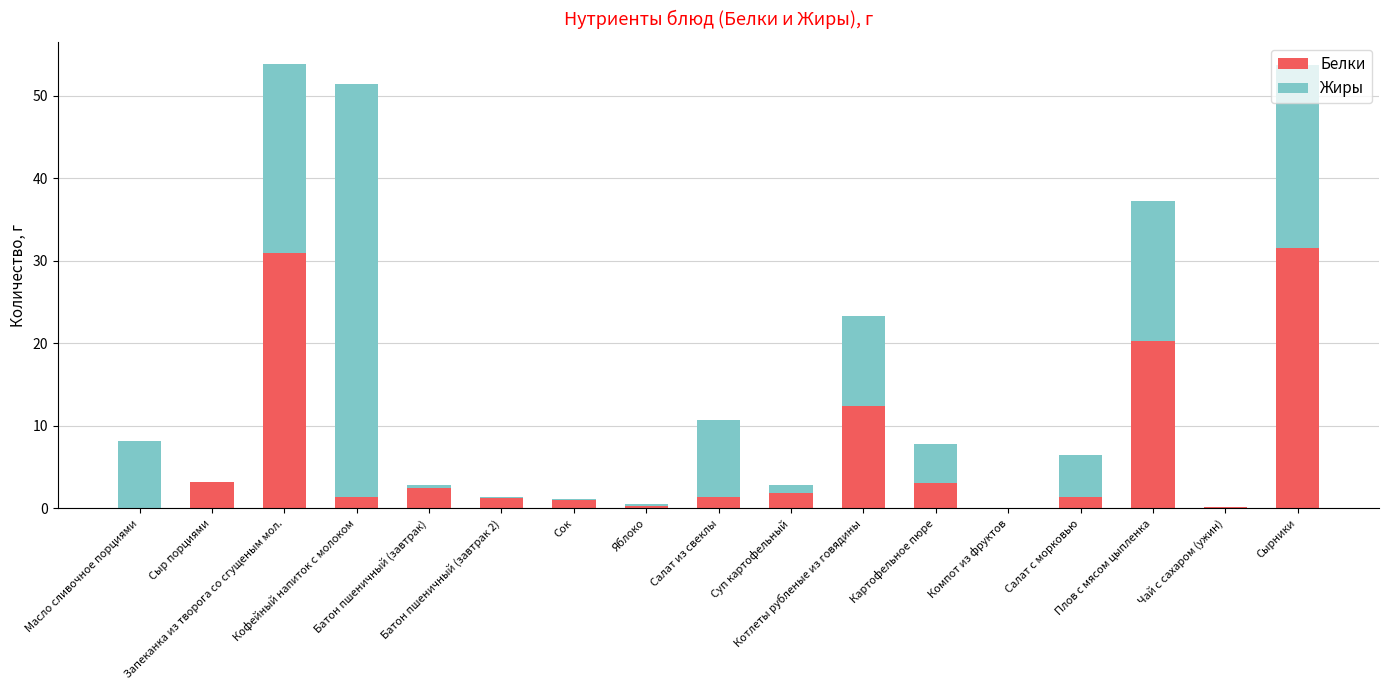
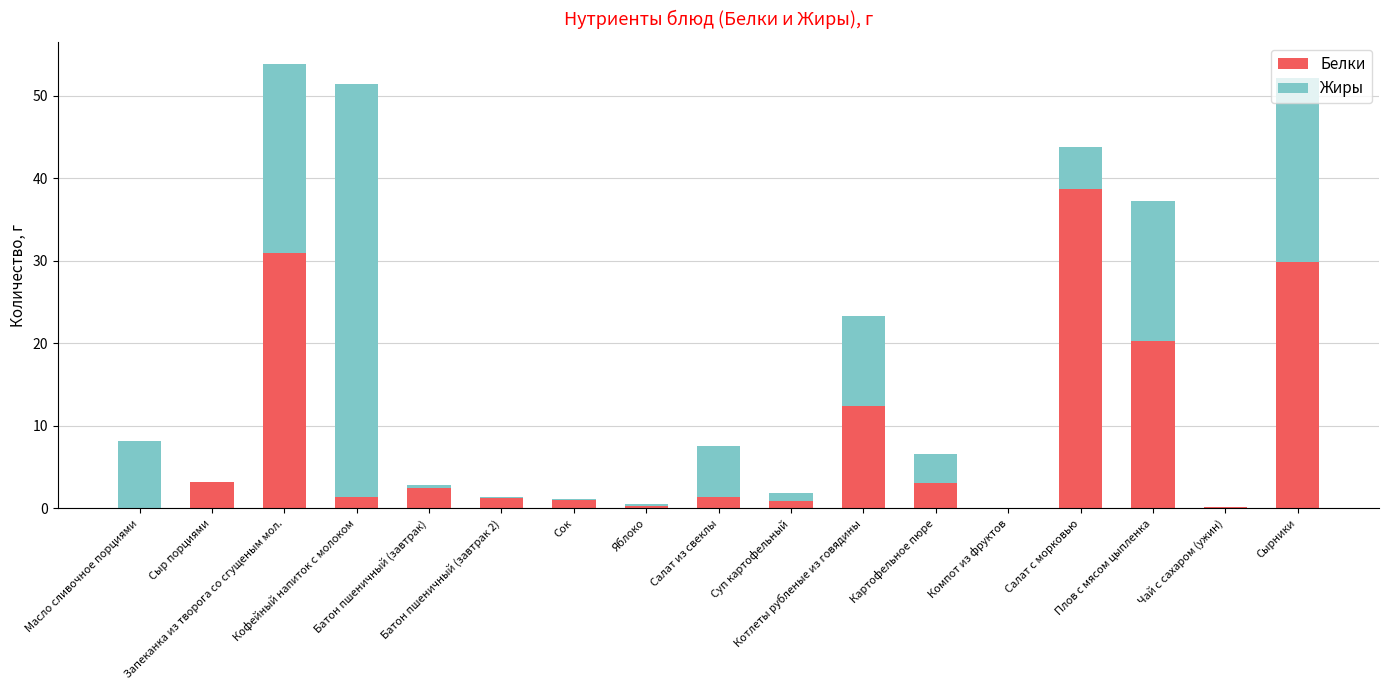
  {
    "Белки": {
      "Масло сливочное порциями": 0,
      "Сыр порциями": 3,
      "Запеканка из творога со сгущеным мол.": 31,
      "Кофейный напиток с молоком": 1,
      "Батон пшеничный (завтрак)": 3,
      "Батон пшеничный (завтрак 2)": 1,
      "Сок": 1,
      "Салат из свеклы": 1,
-     "Суп картофельный": 2,
+     "Суп картофельный": 1,
      "Котлеты рубленые из говядины": 12,
      "Картофельное пюре": 3,
-     "Салат с морковью": 1,
+     "Салат с морковью": 39,
      "Плов с мясом цыпленка": 20,
-     "Сырники": 32
+     "Сырники": 30
    },
    "Жиры": {
      "Масло сливочное порциями": 8,
      "Сыр порциями": 0,
      "Запеканка из творога со сгущеным мол.": 23,
      "Кофейный напиток с молоком": 50,
      "Батон пшеничный (завтрак)": 0,
-     "Салат из свеклы": 9,
+     "Салат из свеклы": 6,
      "Суп картофельный": 1,
      "Котлеты рубленые из говядины": 11,
-     "Картофельное пюре": 5,
+     "Картофельное пюре": 4,
      "Компот из фруктов": 0,
      "Салат с морковью": 5,
      "Плов с мясом цыпленка": 17,
      "Чай с сахаром (ужин)": 0
    }
  }
